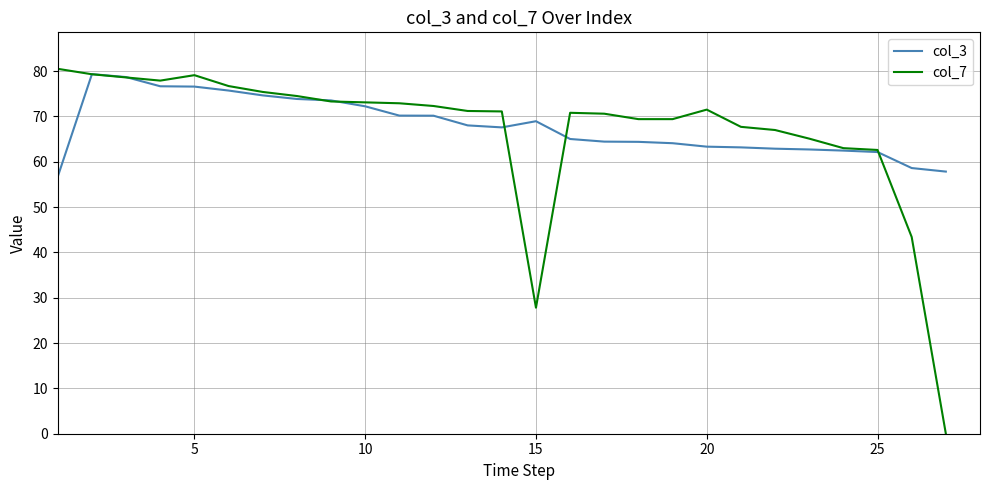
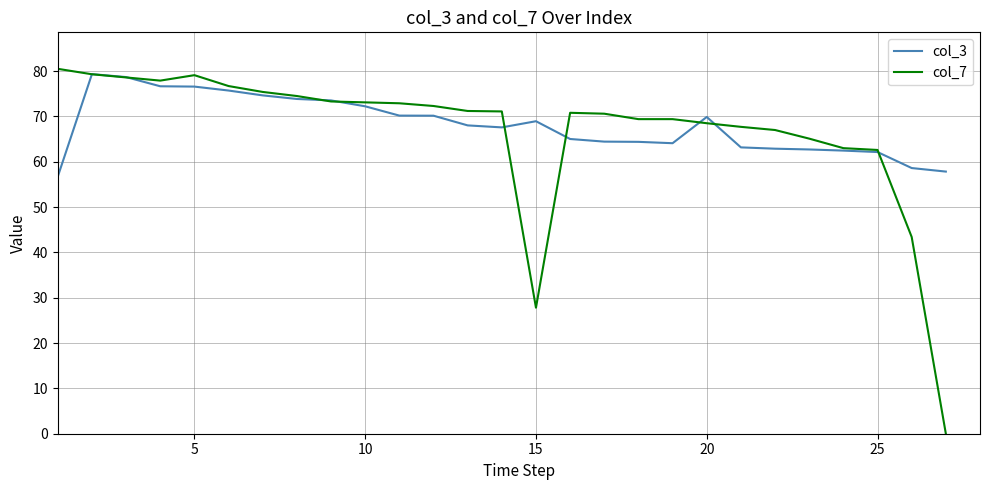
  {
    "col_3": {
      "5": 77,
      "10": 72,
      "15": 69,
-     "20": 63
+     "20": 70
    },
    "col_7": {
      "5": 79,
      "10": 73,
      "15": 28,
-     "20": 72
+     "20": 69
    }
  }
